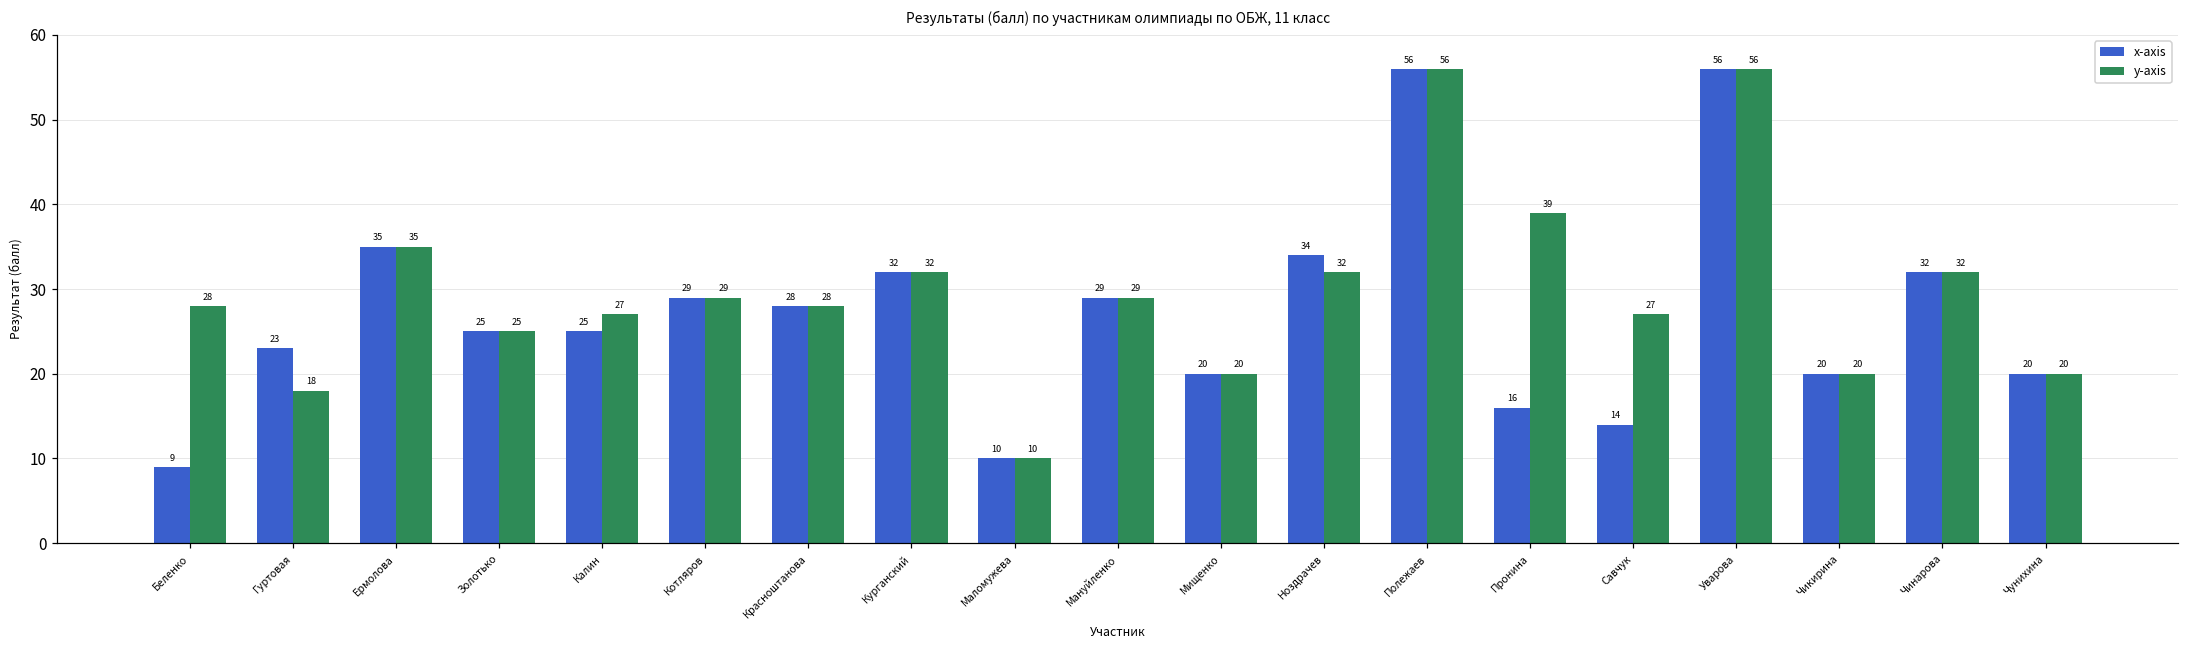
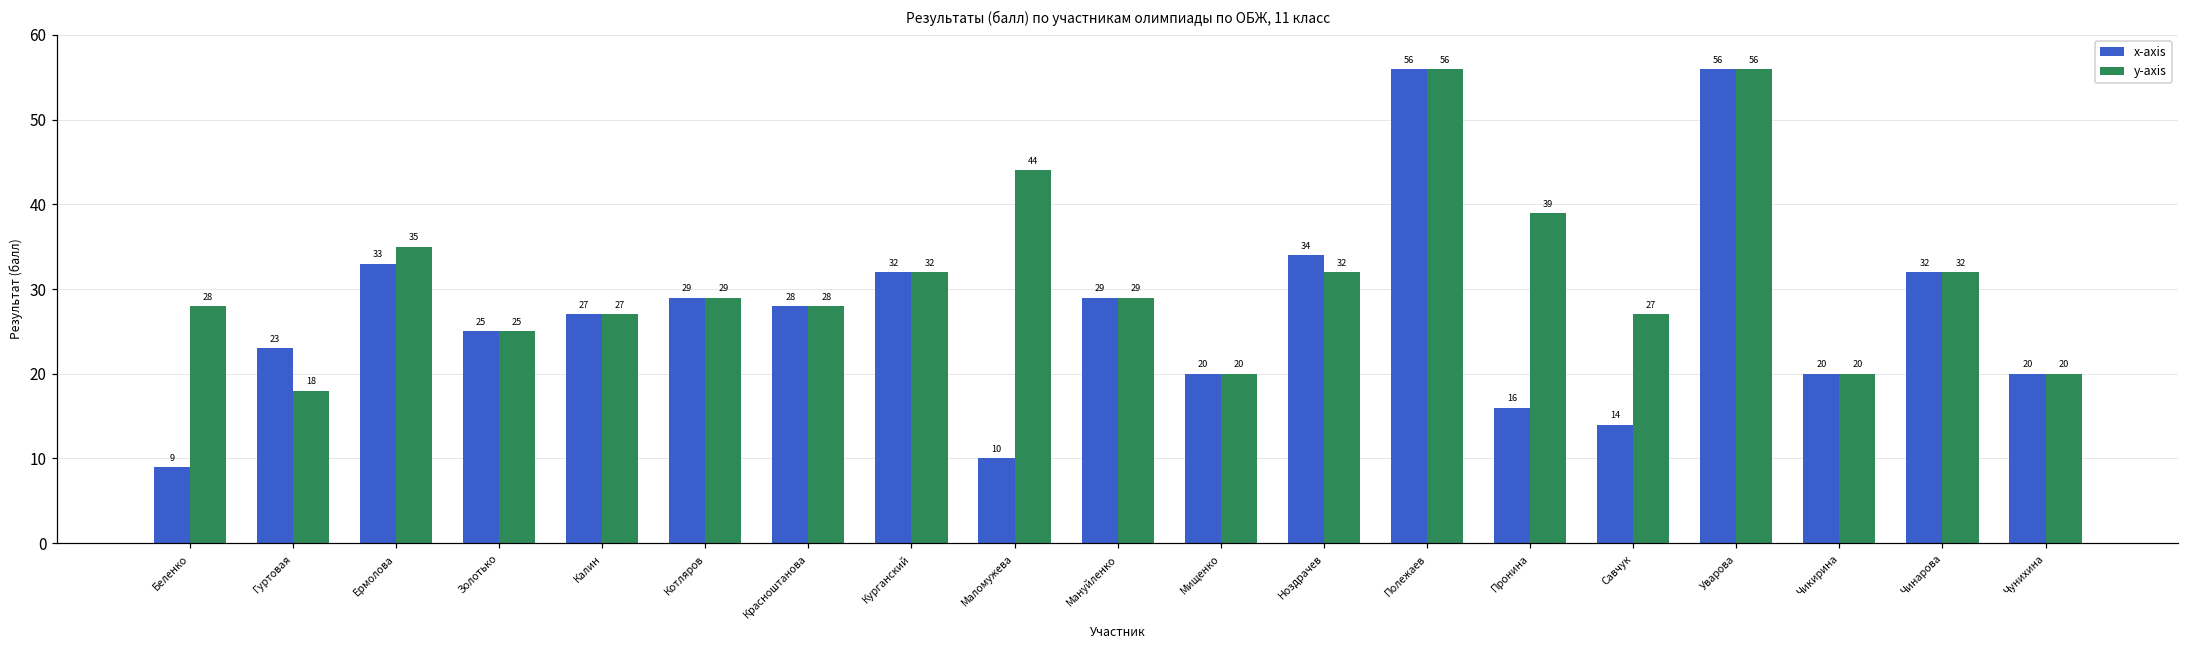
  {
    "x-axis": {
      "Беленко": 9,
      "Гуртовая": 23,
-     "Ермолова": 35,
+     "Ермолова": 33,
      "Золотько": 25,
-     "Калин": 25,
+     "Калин": 27,
      "Котляров": 29,
      "Красноштанова": 28,
      "Курганский": 32,
      "Маломужева": 10,
      "Мануйленко": 29,
      "Мищенко": 20,
      "Ноздрачев": 34,
      "Полежаев": 56,
      "Пронина": 16,
      "Савчук": 14,
      "Уварова": 56,
      "Чикирина": 20,
      "Чинарова": 32,
      "Чунихина": 20
    },
    "y-axis": {
      "Беленко": 28,
      "Гуртовая": 18,
      "Ермолова": 35,
      "Золотько": 25,
      "Калин": 27,
      "Котляров": 29,
      "Красноштанова": 28,
      "Курганский": 32,
-     "Маломужева": 10,
+     "Маломужева": 44,
      "Мануйленко": 29,
      "Мищенко": 20,
      "Ноздрачев": 32,
      "Полежаев": 56,
      "Пронина": 39,
      "Савчук": 27,
      "Уварова": 56,
      "Чикирина": 20,
      "Чинарова": 32,
      "Чунихина": 20
    }
  }
